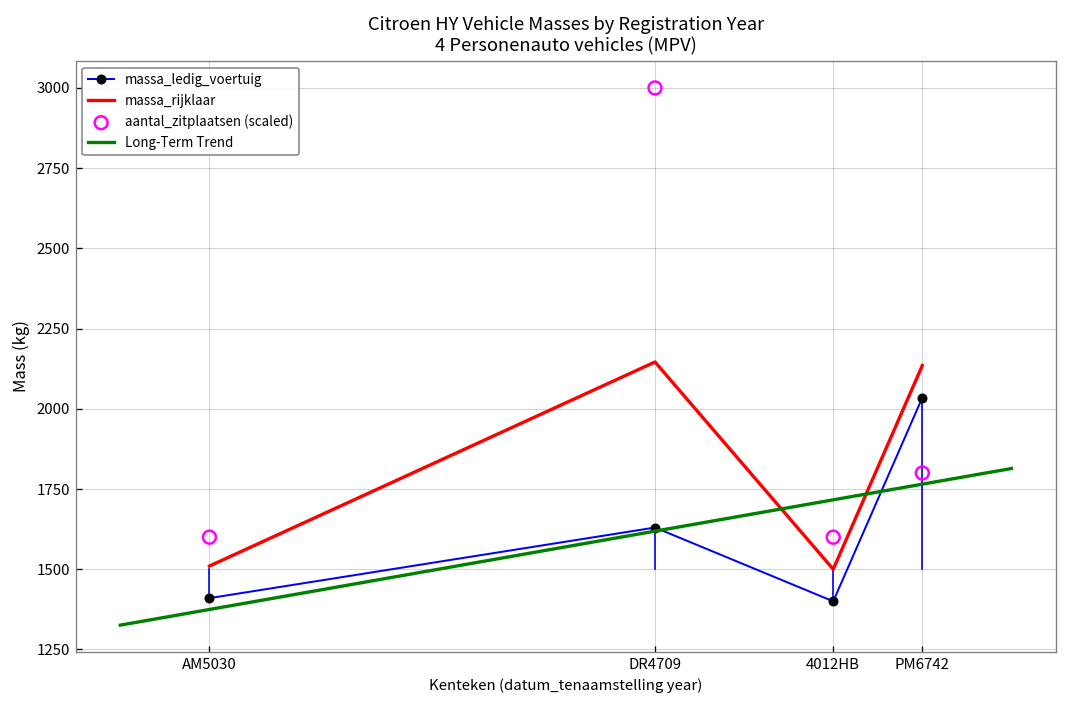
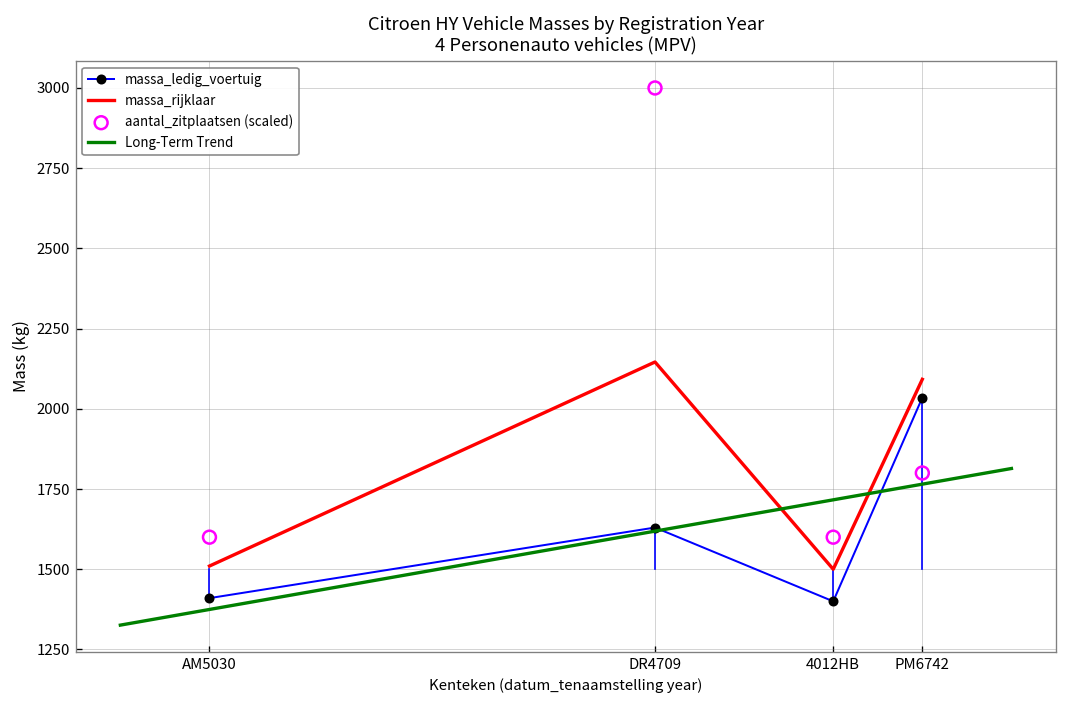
  {
    "massa_rijklaar": {
      "AM5030": 1510,
      "DR4709": 2150,
-     "PM6742": 2140
+     "PM6742": 2090
    }
  }
